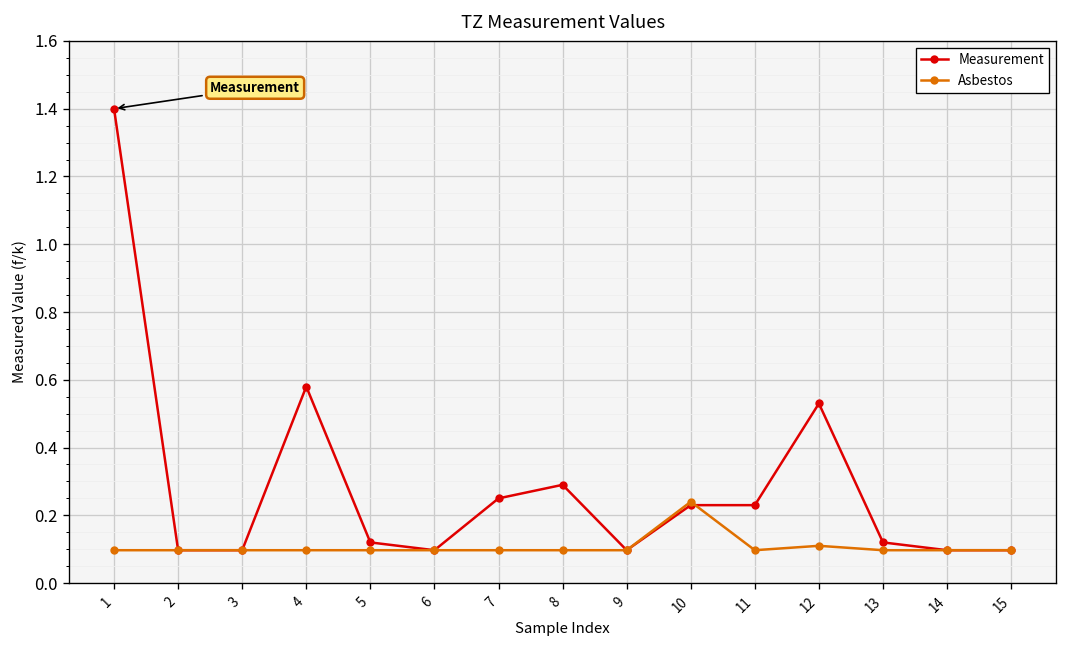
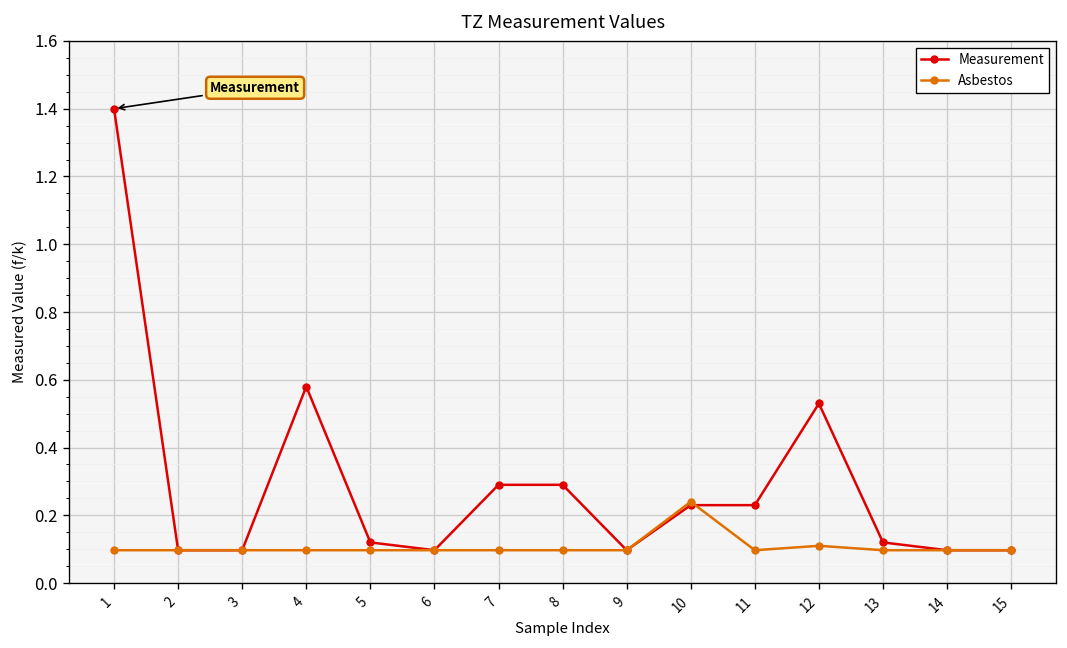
  {
    "Measurement": {
      "1": 1.40,
      "4": 0.58,
      "5": 0.12,
-     "7": 0.25,
+     "7": 0.29,
      "8": 0.29,
      "10": 0.23,
      "11": 0.23,
      "12": 0.53,
      "13": 0.12
    },
    "Asbestos": {
      "1": 0.10,
      "4": 0.10,
      "5": 0.10,
      "7": 0.10,
      "8": 0.10,
      "10": 0.24,
      "11": 0.10,
      "12": 0.11,
      "13": 0.10
    }
  }
